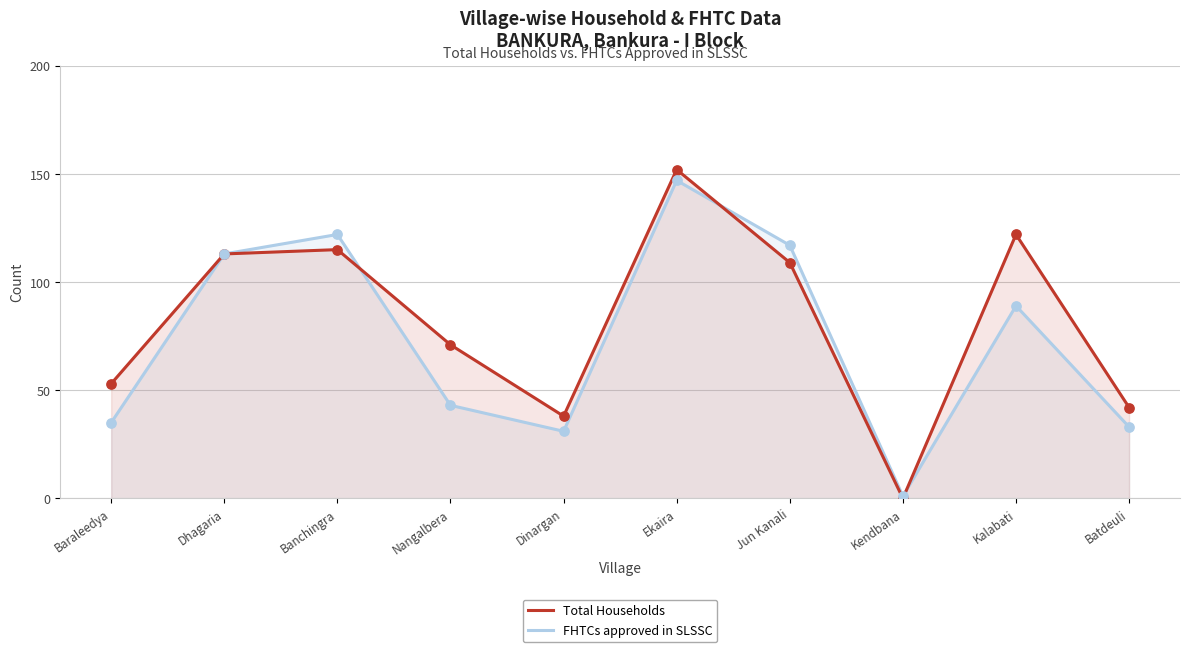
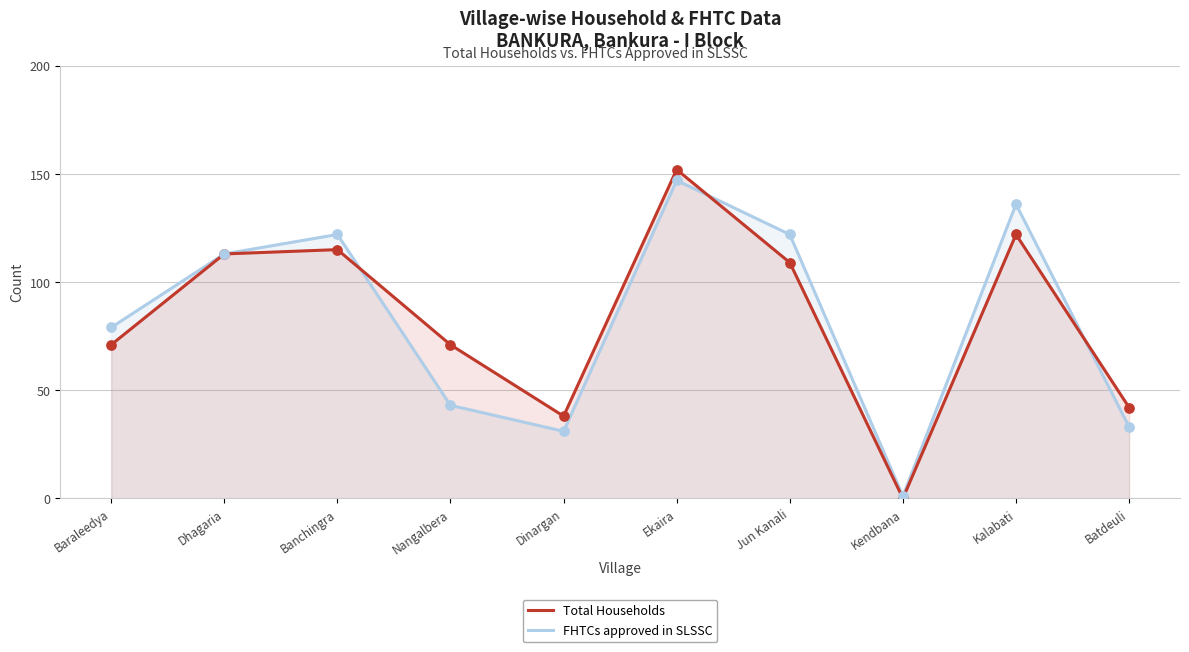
  {
    "FHTCs approved in SLSSC": {
-     "Baraleedya": 35,
+     "Baraleedya": 79,
      "Banchingra": 122,
      "Nangalbera": 43,
      "Dinargan": 31,
      "Ekaira": 147,
-     "Jun Kanali": 117,
-     "Kalabati": 89,
+     "Jun Kanali": 122,
+     "Kalabati": 136,
      "Batdeuli": 33
    },
    "Total Households": {
-     "Baraleedya": 53,
+     "Baraleedya": 71,
      "Banchingra": 115,
      "Nangalbera": 71,
      "Dinargan": 38,
      "Ekaira": 152,
      "Jun Kanali": 109,
      "Kalabati": 122,
      "Batdeuli": 42
    }
  }
